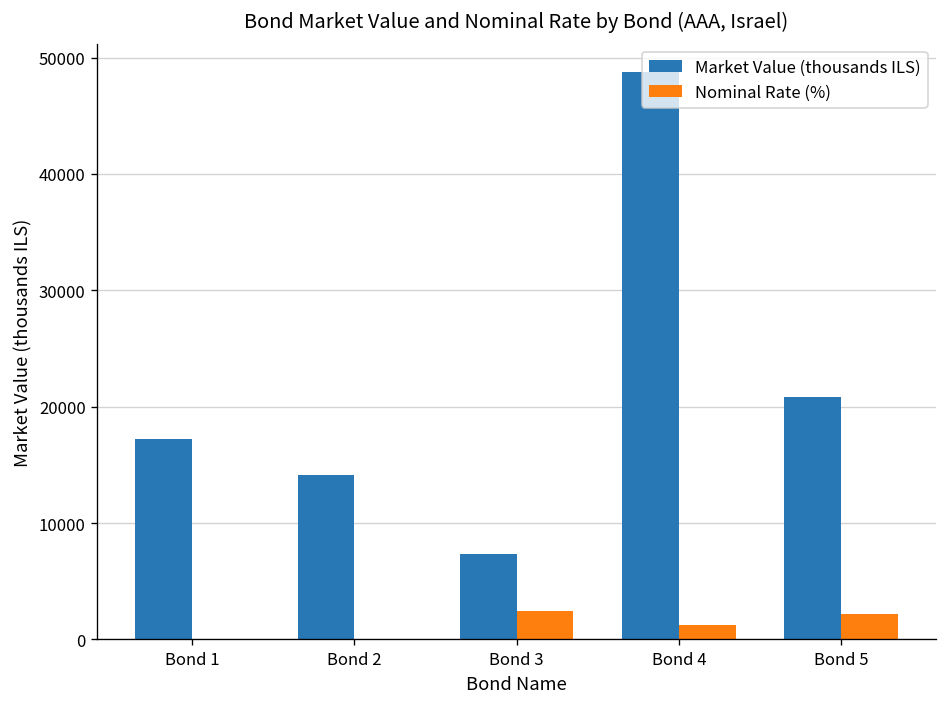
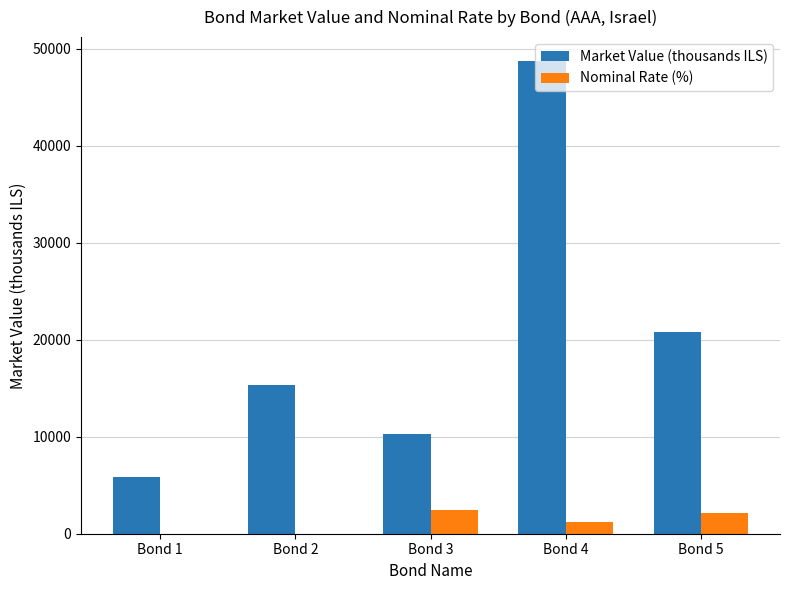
  {
    "Market Value (thousands ILS)": {
-     "Bond 1": 17000,
-     "Bond 2": 14000,
-     "Bond 3": 7000,
+     "Bond 1": 6000,
+     "Bond 2": 15000,
+     "Bond 3": 10000,
      "Bond 5": 21000
    },
    "Nominal Rate (%)": {
      "Bond 3": 2000,
      "Bond 4": 1000,
      "Bond 5": 2000
    }
  }
